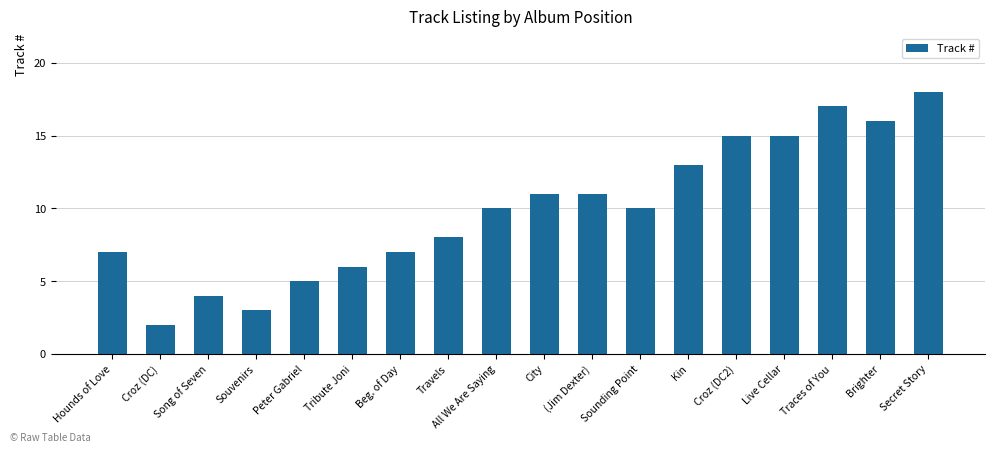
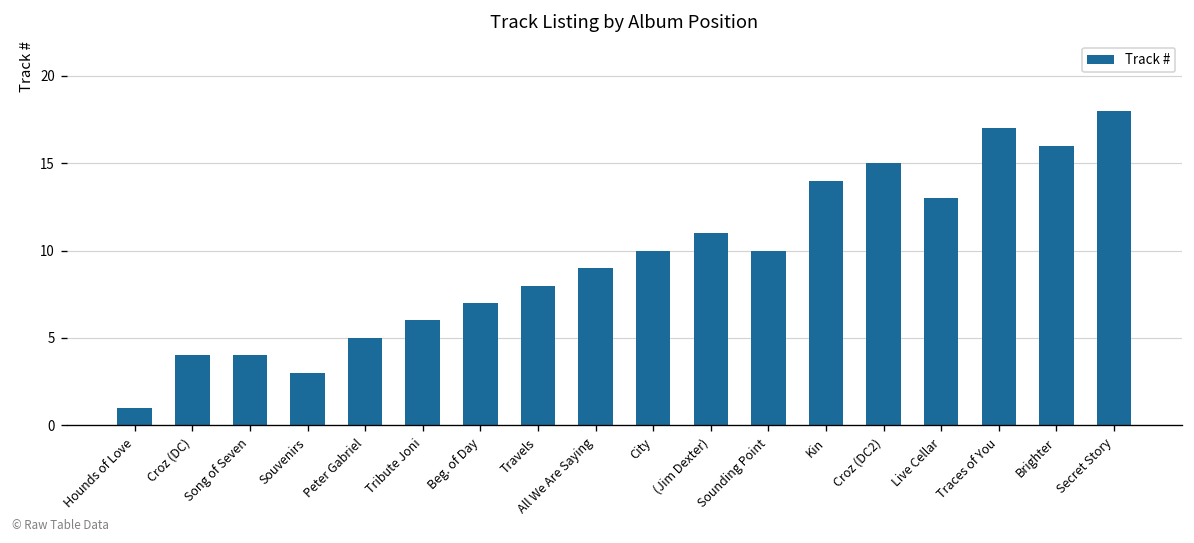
  {
-   "Hounds of Love": 7,
-   "Croz (DC)": 2,
+   "Hounds of Love": 1,
+   "Croz (DC)": 4,
    "Song of Seven": 4,
    "Souvenirs": 3,
    "Peter Gabriel": 5,
    "Tribute Joni": 6,
    "Beg. of Day": 7,
    "Travels": 8,
-   "All We Are Saying": 10,
-   "City": 11,
+   "All We Are Saying": 9,
+   "City": 10,
    "(Jim Dexter)": 11,
    "Sounding Point": 10,
-   "Kin": 13,
+   "Kin": 14,
    "Croz (DC2)": 15,
-   "Live Cellar": 15,
+   "Live Cellar": 13,
    "Traces of You": 17,
    "Brighter": 16,
    "Secret Story": 18
  }
